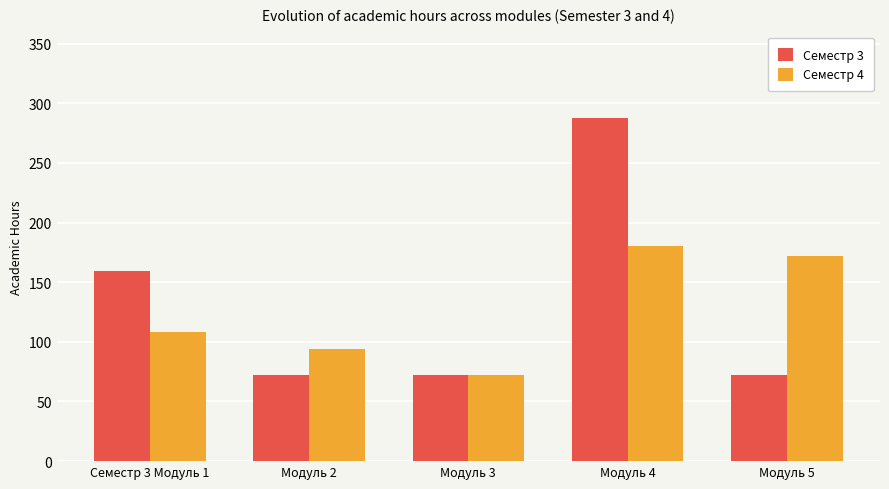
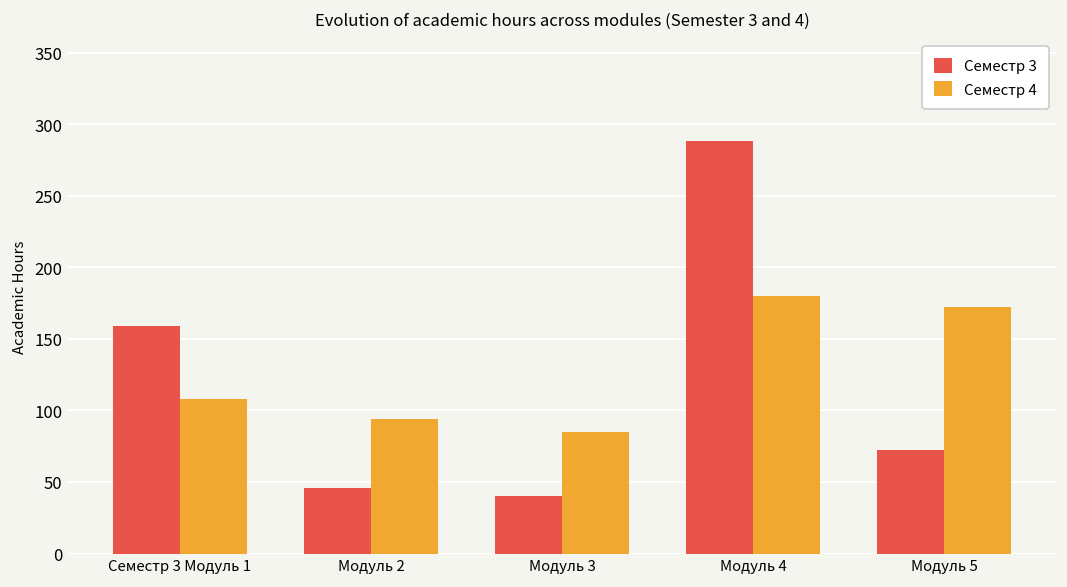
  {
    "Семестр 3": {
      "Семестр 3 Модуль 1": 159,
-     "Модуль 2": 72,
-     "Модуль 3": 72,
+     "Модуль 2": 46,
+     "Модуль 3": 40,
      "Модуль 4": 288,
      "Модуль 5": 72
    },
    "Семестр 4": {
      "Семестр 3 Модуль 1": 108,
      "Модуль 2": 94,
-     "Модуль 3": 72,
+     "Модуль 3": 85,
      "Модуль 4": 180,
      "Модуль 5": 172
    }
  }
